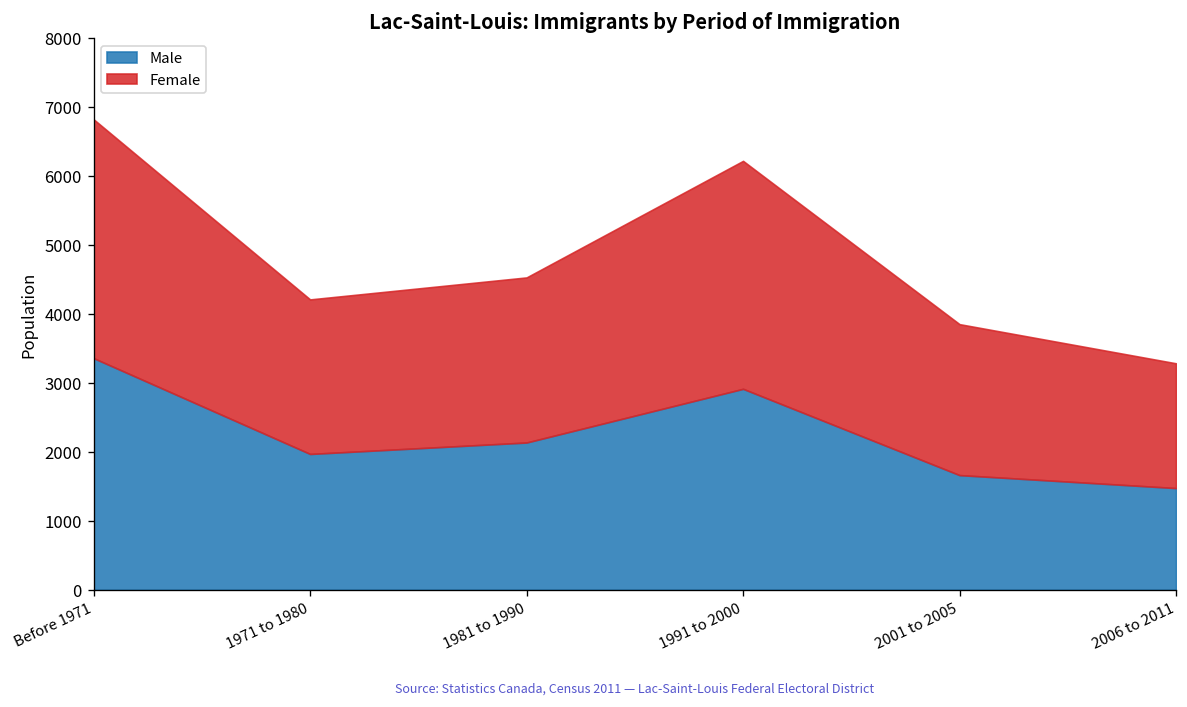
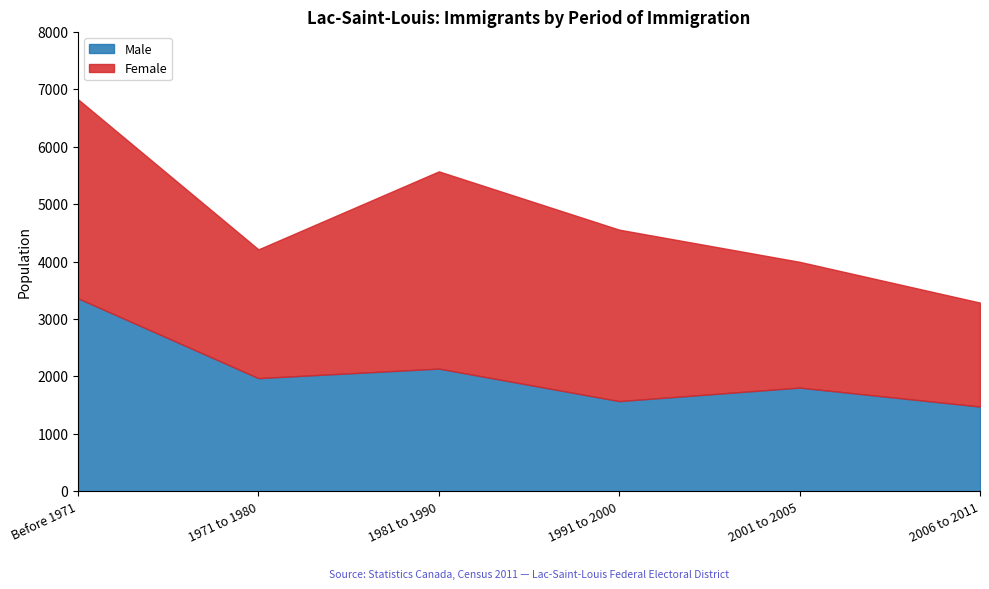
  {
    "Male": {
      "Before 1971": 3400,
      "1971 to 1980": 2000,
      "1981 to 1990": 2100,
-     "1991 to 2000": 2900,
-     "2001 to 2005": 1700,
+     "1991 to 2000": 1600,
+     "2001 to 2005": 1800,
      "2006 to 2011": 1500
    },
    "Female": {
      "Before 1971": 3500,
      "1971 to 1980": 2200,
-     "1981 to 1990": 2400,
-     "1991 to 2000": 3300,
+     "1981 to 1990": 3400,
+     "1991 to 2000": 3000,
      "2001 to 2005": 2200,
      "2006 to 2011": 1800
    }
  }
